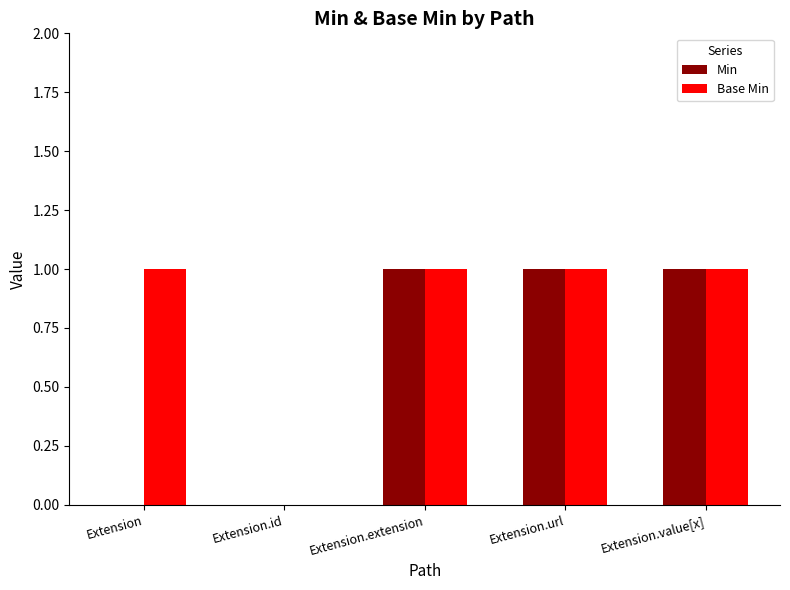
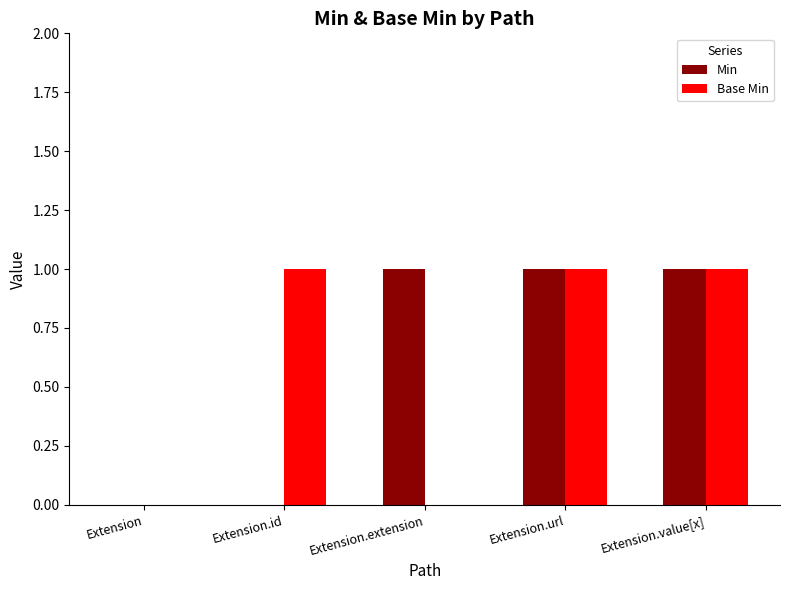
  {
    "Min": {
      "Extension": 0,
      "Extension.id": 0,
      "Extension.extension": 1,
      "Extension.url": 1,
      "Extension.value[x]": 1
    },
    "Base Min": {
-     "Extension": 1,
-     "Extension.id": 0,
-     "Extension.extension": 1,
+     "Extension": 0,
+     "Extension.id": 1,
+     "Extension.extension": 0,
      "Extension.url": 1,
      "Extension.value[x]": 1
    }
  }
